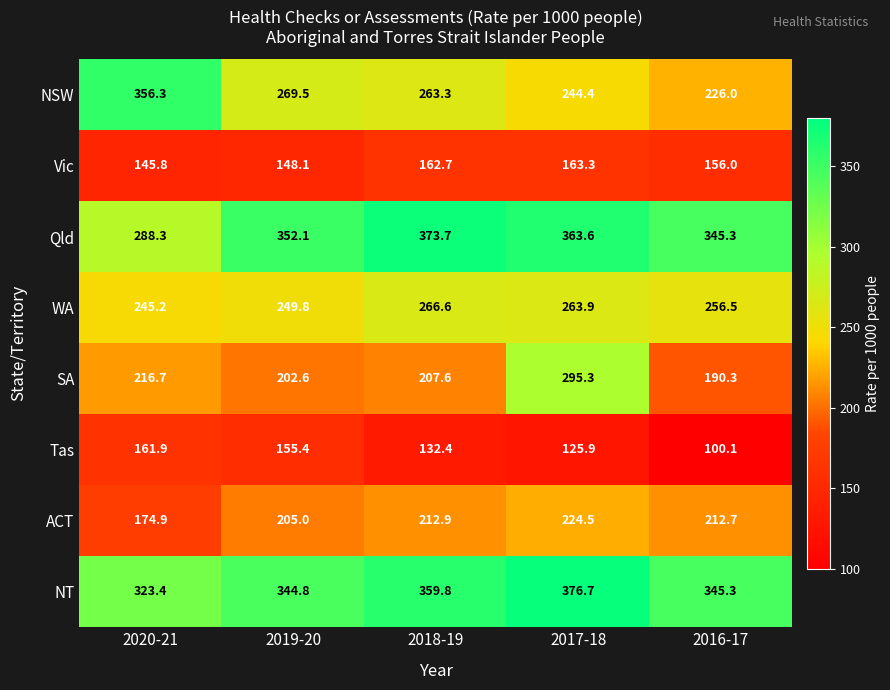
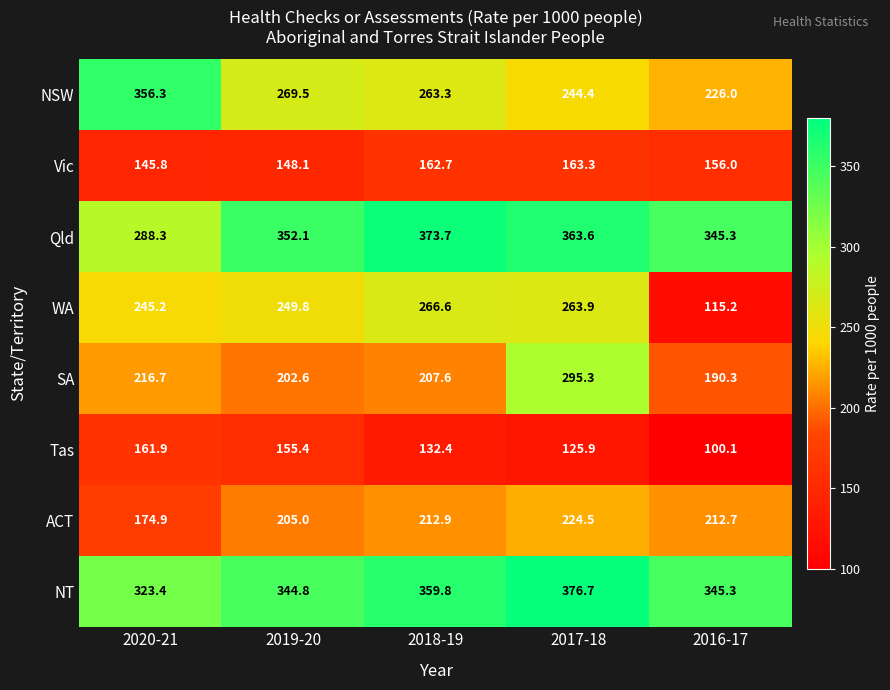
  {
    "NSW": {
      "2020-21": 356.3,
      "2019-20": 269.5,
      "2018-19": 263.3,
      "2017-18": 244.4,
      "2016-17": 226.0
    },
    "Vic": {
      "2020-21": 145.8,
      "2019-20": 148.1,
      "2018-19": 162.7,
      "2017-18": 163.3,
      "2016-17": 156.0
    },
    "Qld": {
      "2020-21": 288.3,
      "2019-20": 352.1,
      "2018-19": 373.7,
      "2017-18": 363.6,
      "2016-17": 345.3
    },
    "WA": {
      "2020-21": 245.2,
      "2019-20": 249.8,
      "2018-19": 266.6,
      "2017-18": 263.9,
-     "2016-17": 256.5
+     "2016-17": 115.2
    },
    "SA": {
      "2020-21": 216.7,
      "2019-20": 202.6,
      "2018-19": 207.6,
      "2017-18": 295.3,
      "2016-17": 190.3
    },
    "Tas": {
      "2020-21": 161.9,
      "2019-20": 155.4,
      "2018-19": 132.4,
      "2017-18": 125.9,
      "2016-17": 100.1
    },
    "ACT": {
      "2020-21": 174.9,
      "2019-20": 205.0,
      "2018-19": 212.9,
      "2017-18": 224.5,
      "2016-17": 212.7
    },
    "NT": {
      "2020-21": 323.4,
      "2019-20": 344.8,
      "2018-19": 359.8,
      "2017-18": 376.7,
      "2016-17": 345.3
    }
  }
